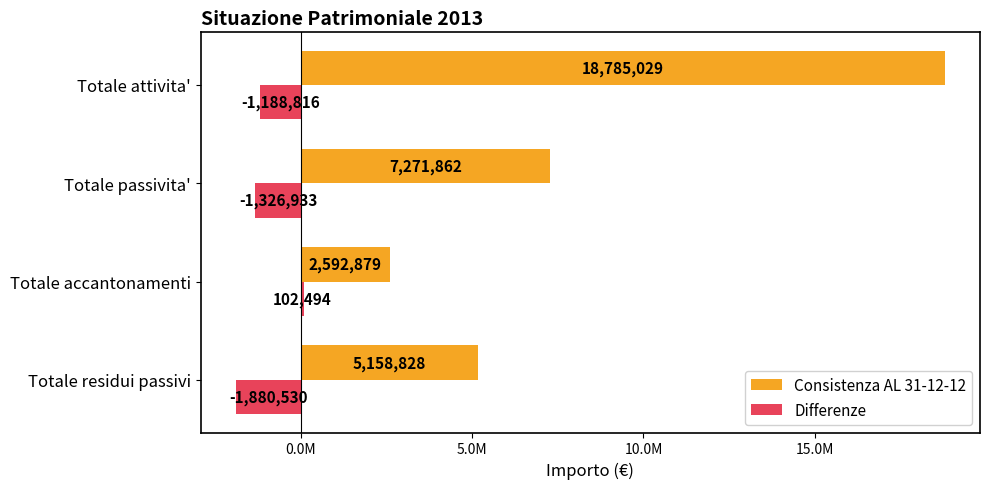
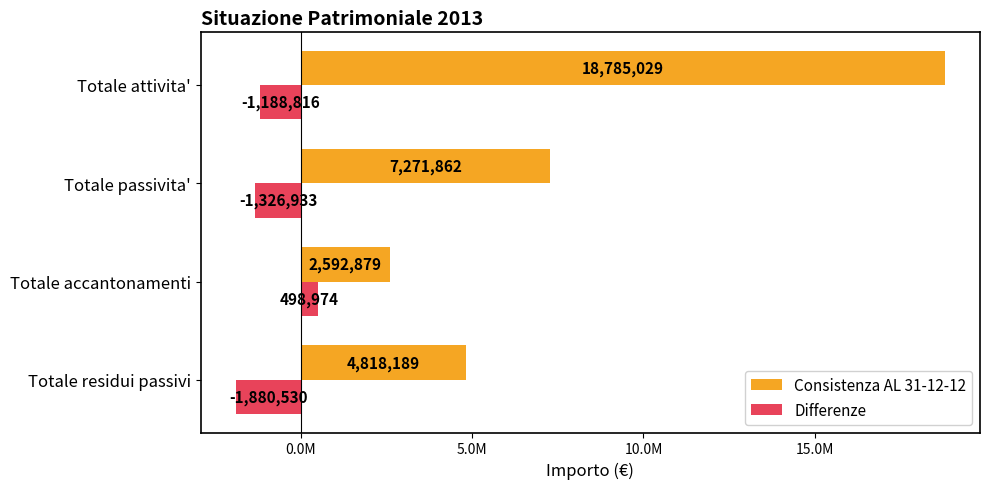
  {
    "Consistenza AL 31-12-12": {
      "Totale attivita'": "18,785,029",
      "Totale passivita'": "7,271,862",
      "Totale accantonamenti": "2,592,879",
-     "Totale residui passivi": "5,158,828"
+     "Totale residui passivi": "4,818,189"
    },
    "Differenze": {
      "Totale attivita'": "-1,188,816",
      "Totale passivita'": "-1,326,933",
-     "Totale accantonamenti": "102,494",
+     "Totale accantonamenti": "498,974",
      "Totale residui passivi": "-1,880,530"
    }
  }
